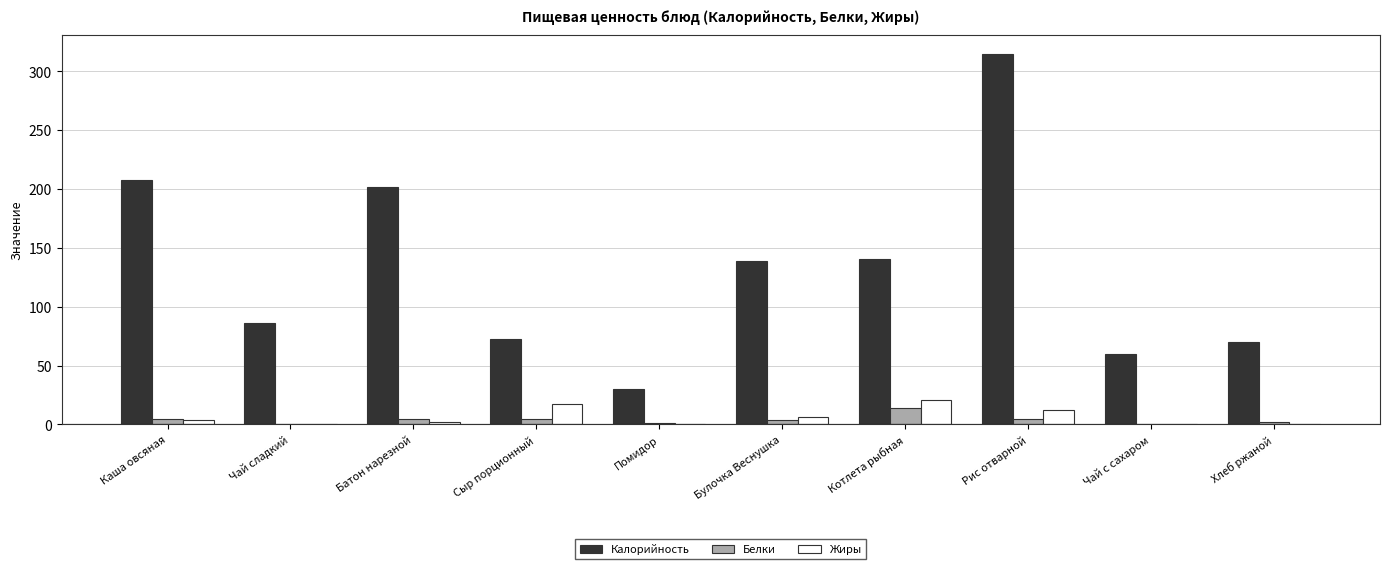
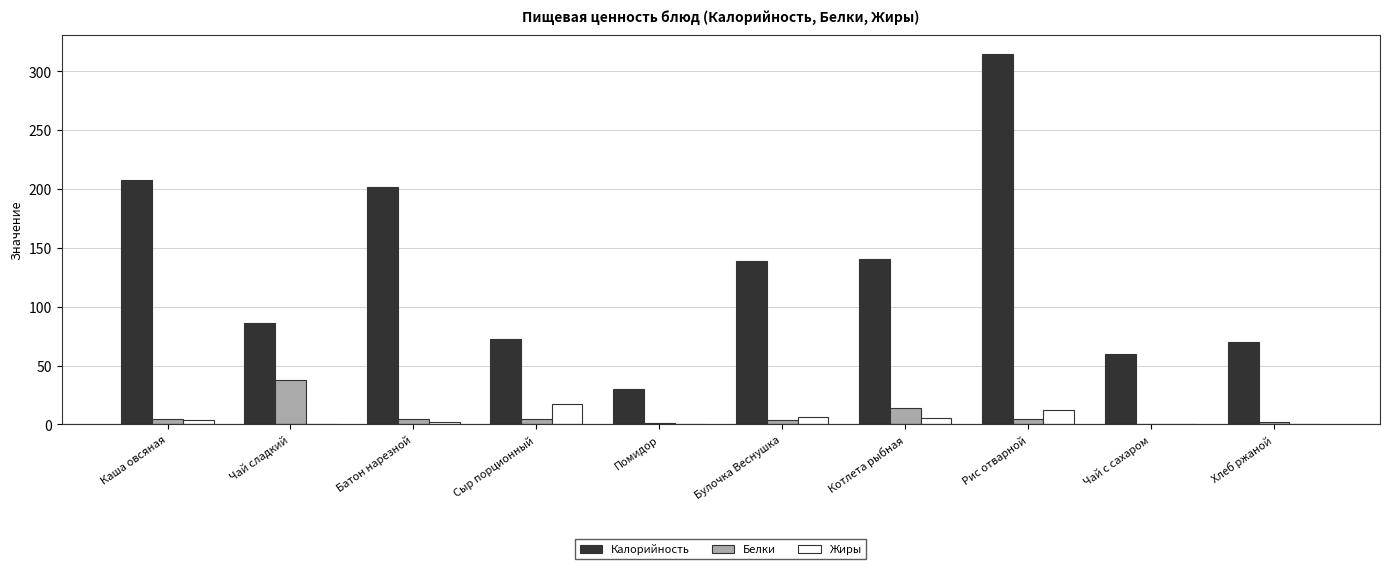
  {
    "Калорийность": {
      "Каша овсяная": 208,
      "Чай сладкий": 86,
      "Батон нарезной": 202,
      "Сыр порционный": 73,
      "Помидор": 30,
      "Булочка Веснушка": 139,
      "Котлета рыбная": 141,
      "Рис отварной": 315,
      "Чай с сахаром": 60,
      "Хлеб ржаной": 70
    },
    "Белки": {
      "Каша овсяная": 5,
-     "Чай сладкий": 0,
+     "Чай сладкий": 38,
      "Батон нарезной": 5,
      "Сыр порционный": 5,
      "Булочка Веснушка": 4,
      "Котлета рыбная": 14,
      "Рис отварной": 5,
      "Хлеб ржаной": 2
    },
    "Жиры": {
      "Каша овсяная": 4,
      "Чай сладкий": 0,
      "Сыр порционный": 17,
      "Булочка Веснушка": 6,
-     "Котлета рыбная": 21,
+     "Котлета рыбная": 5,
      "Рис отварной": 13
    }
  }
